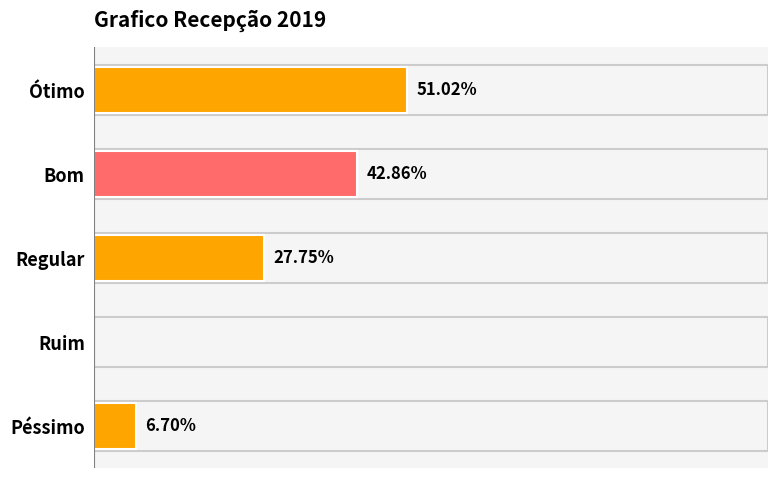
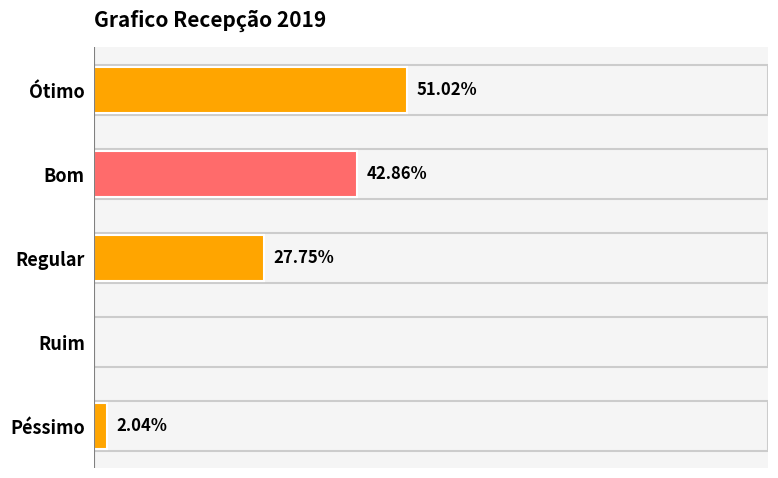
  {
    "Ótimo": "51.02%",
    "Bom": "42.86%",
    "Regular": "27.75%",
-   "Péssimo": "6.70%"
+   "Péssimo": "2.04%"
  }
